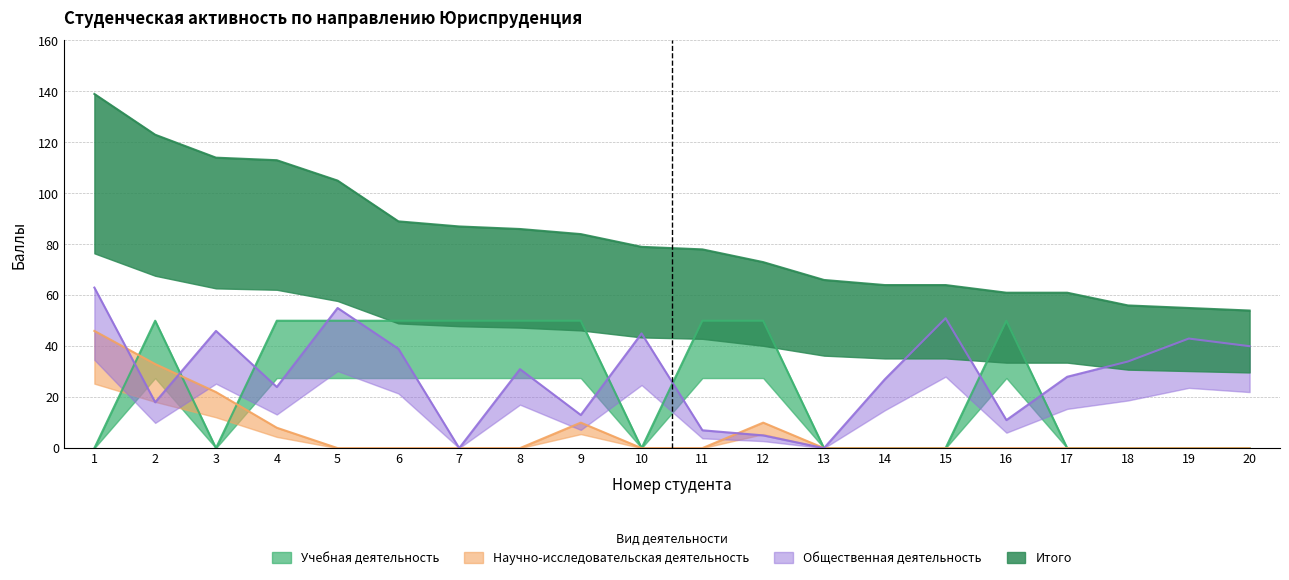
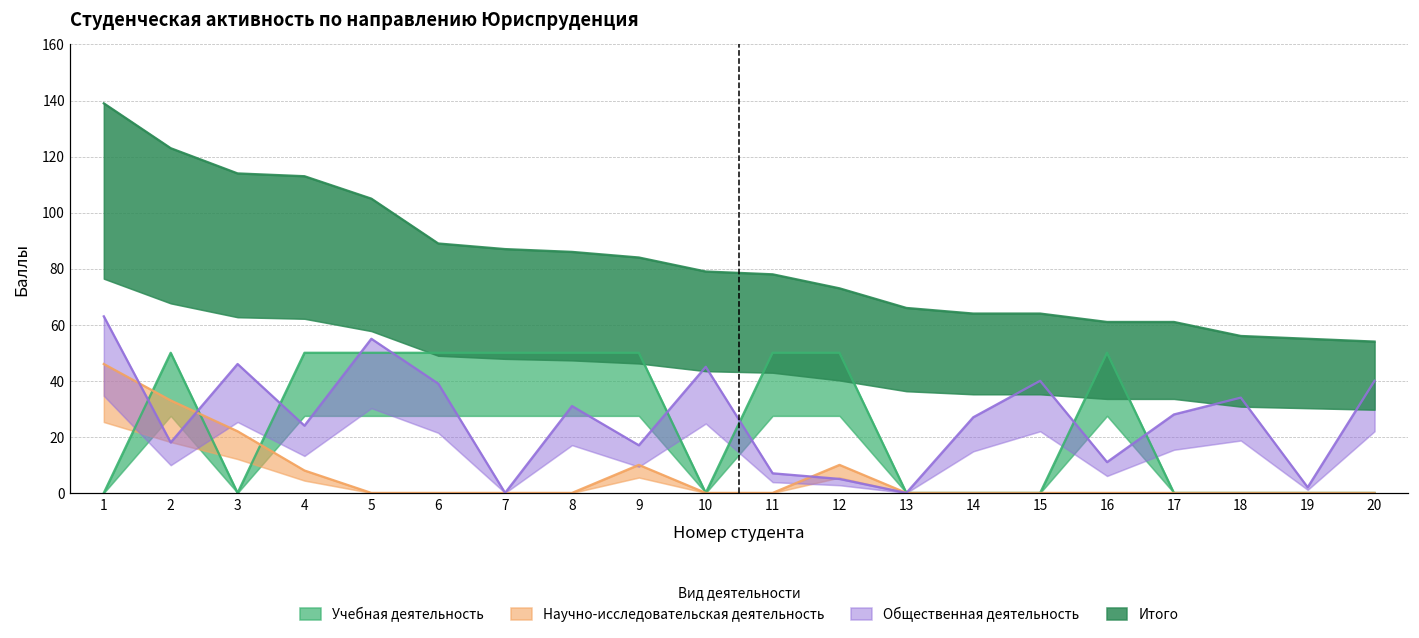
  {
    "Научно-исследовательская деятельность": {
      "1": 46,
      "2": 33,
      "3": 22,
      "4": 8,
      "5": 0,
      "6": 0,
      "8": 0,
      "9": 10,
      "11": 0,
      "12": 10,
      "16": 0
    },
    "Общественная деятельность": {
      "1": 63,
      "2": 18,
      "3": 46,
      "4": 24,
      "5": 55,
      "6": 39,
      "8": 31,
-     "9": 13,
+     "9": 17,
      "10": 45,
      "11": 7,
      "12": 5,
      "14": 27,
-     "15": 51,
+     "15": 40,
      "16": 11,
      "17": 28,
      "18": 34,
-     "19": 43,
+     "19": 2,
      "20": 40
    }
  }
